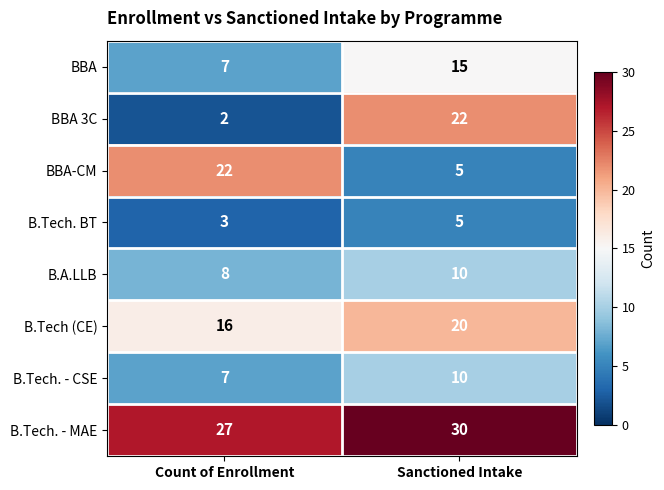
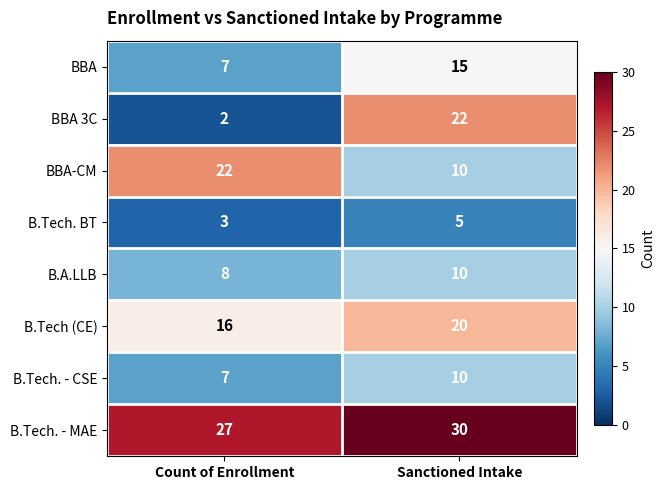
  {
    "BBA": {
      "Count of Enrollment": 7,
      "Sanctioned Intake": 15
    },
    "BBA 3C": {
      "Count of Enrollment": 2,
      "Sanctioned Intake": 22
    },
    "BBA-CM": {
      "Count of Enrollment": 22,
-     "Sanctioned Intake": 5
+     "Sanctioned Intake": 10
    },
    "B.Tech. BT": {
      "Count of Enrollment": 3,
      "Sanctioned Intake": 5
    },
    "B.A.LLB": {
      "Count of Enrollment": 8,
      "Sanctioned Intake": 10
    },
    "B.Tech (CE)": {
      "Count of Enrollment": 16,
      "Sanctioned Intake": 20
    },
    "B.Tech. - CSE": {
      "Count of Enrollment": 7,
      "Sanctioned Intake": 10
    },
    "B.Tech. - MAE": {
      "Count of Enrollment": 27,
      "Sanctioned Intake": 30
    }
  }
